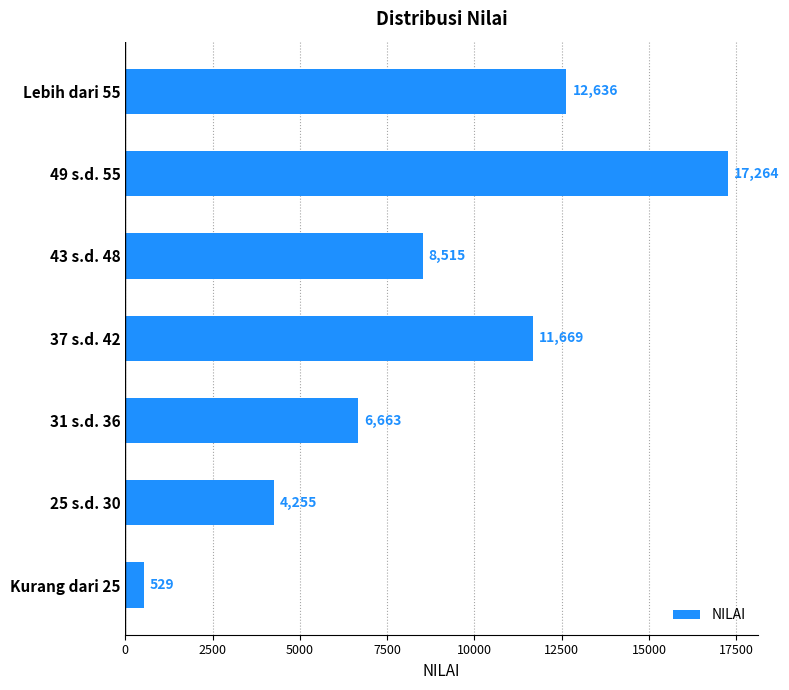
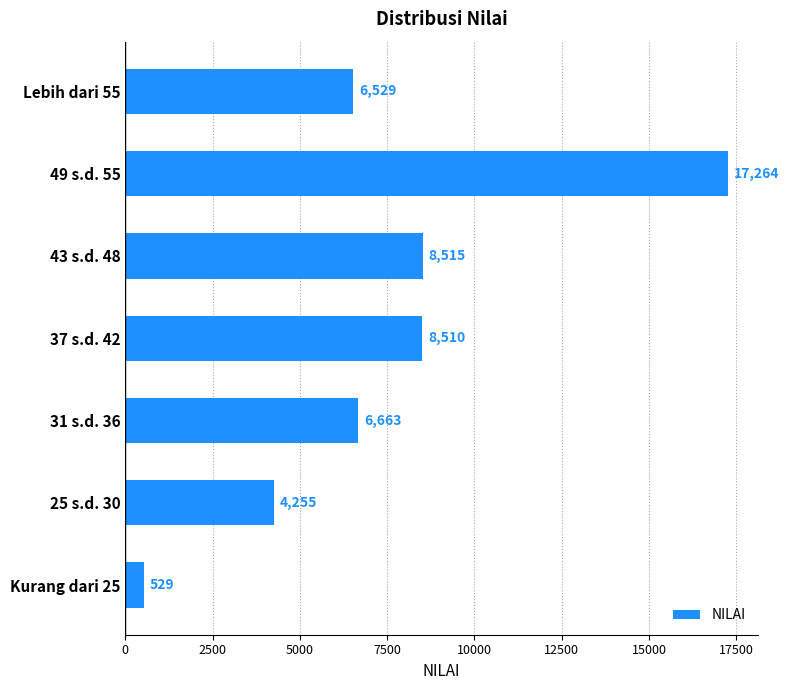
  {
-   "Lebih dari 55": "12,636",
+   "Lebih dari 55": "6,529",
    "49 s.d. 55": "17,264",
    "43 s.d. 48": "8,515",
-   "37 s.d. 42": "11,669",
+   "37 s.d. 42": "8,510",
    "31 s.d. 36": "6,663",
    "25 s.d. 30": "4,255",
    "Kurang dari 25": "529"
  }
